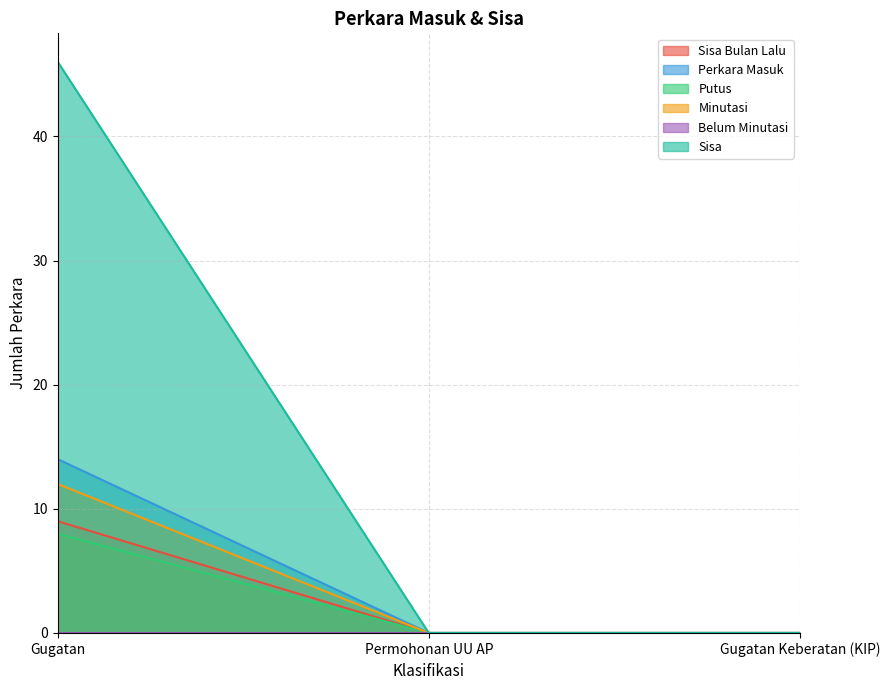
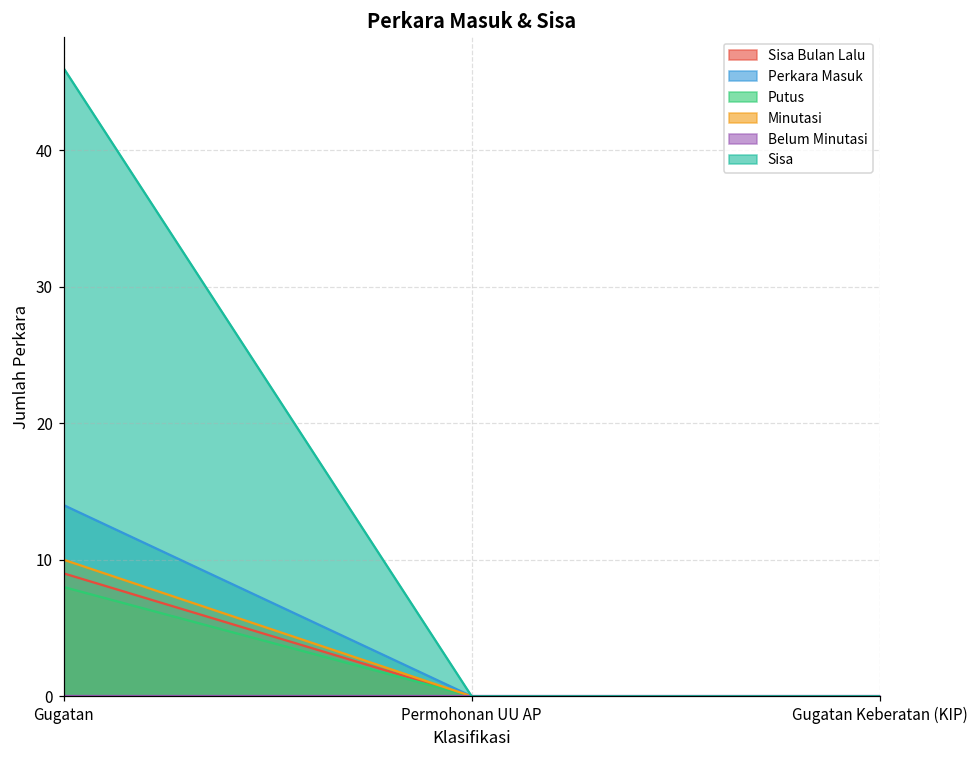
  {
    "Sisa Bulan Lalu": {
      "Gugatan": 9
    },
    "Perkara Masuk": {
      "Gugatan": 14
    },
    "Minutasi": {
-     "Gugatan": 12
+     "Gugatan": 10
    },
    "Belum Minutasi": {
      "Gugatan": 0
    }
  }
